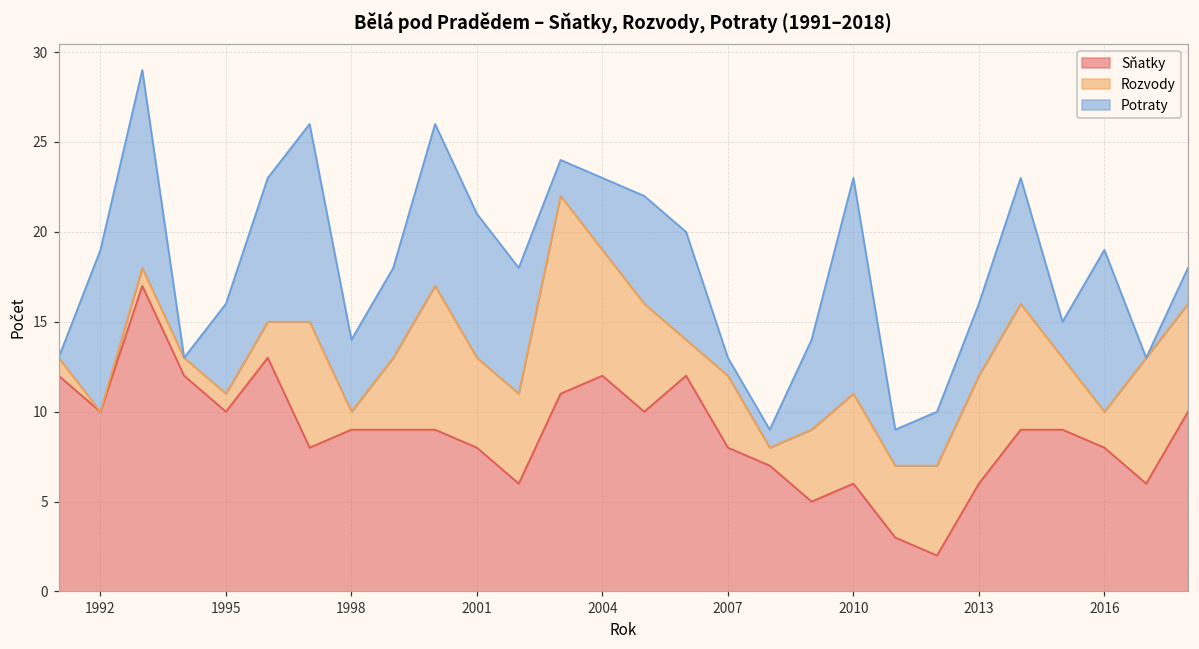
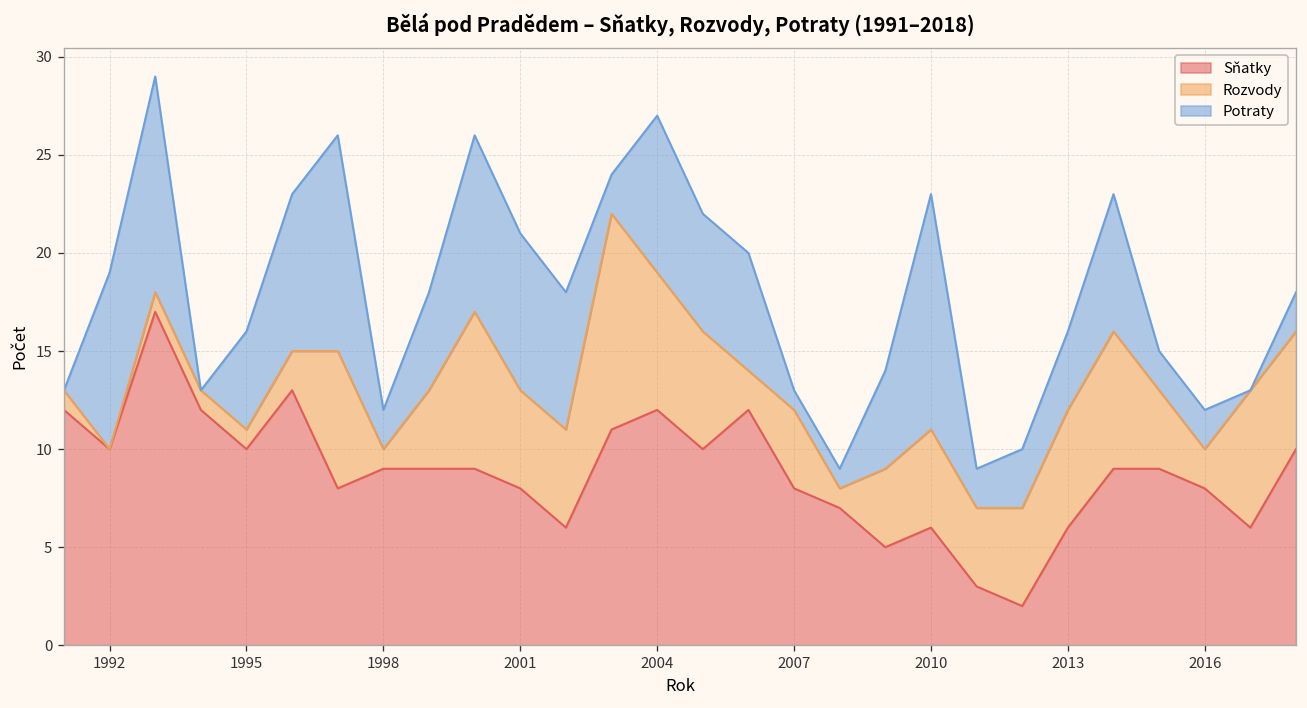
  {
    "Potraty": {
      "1992": 9,
      "1995": 5,
-     "1998": 4,
+     "1998": 2,
      "2001": 8,
-     "2004": 4,
+     "2004": 8,
      "2007": 1,
      "2010": 12,
      "2013": 4,
-     "2016": 9
+     "2016": 2
    }
  }
